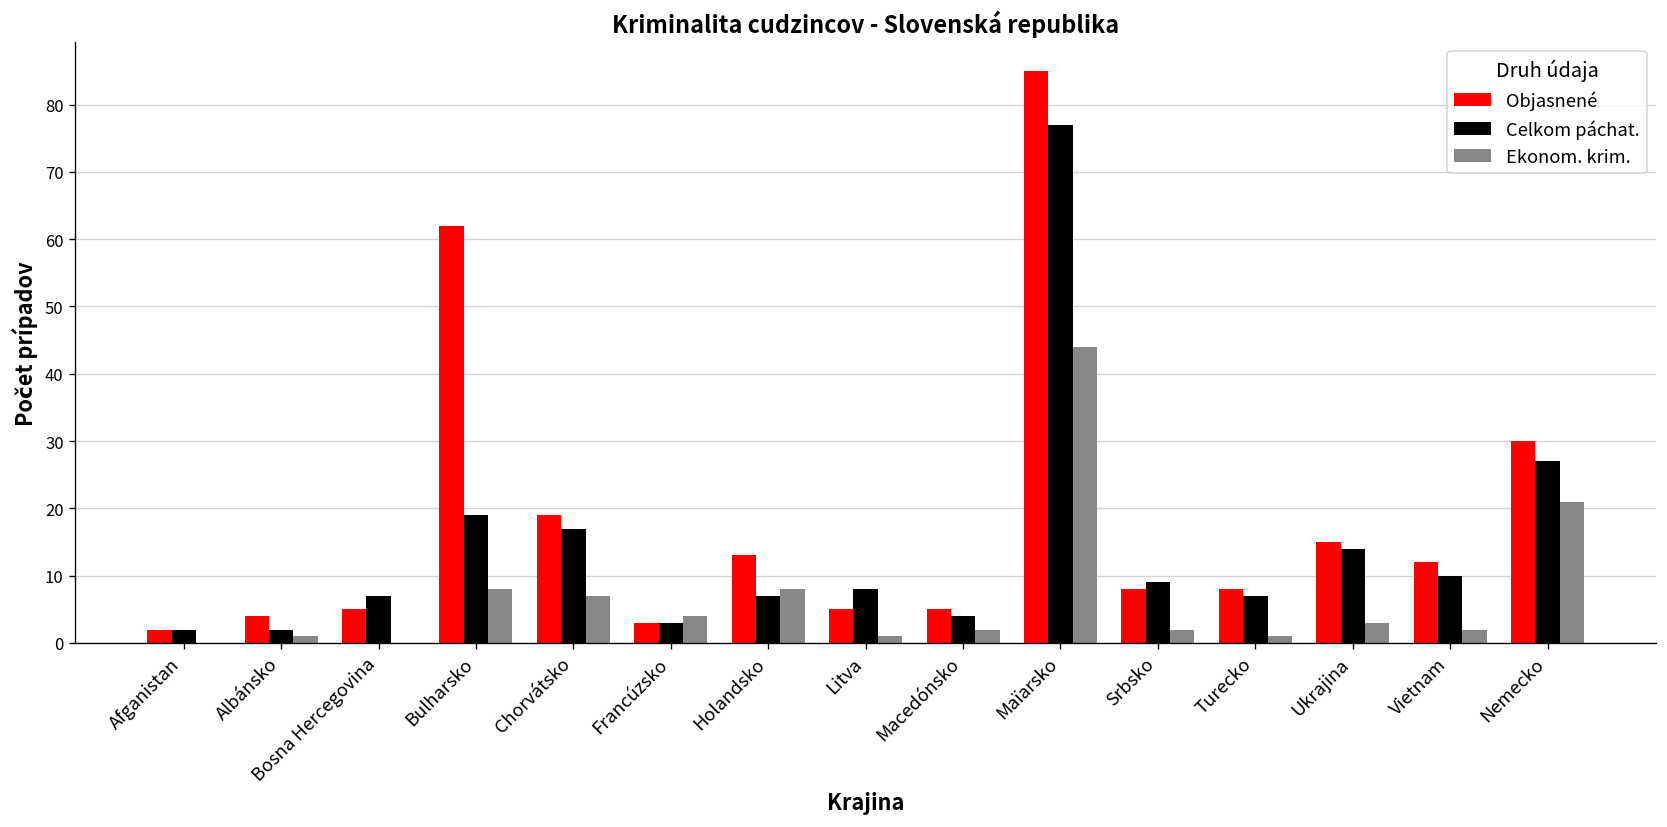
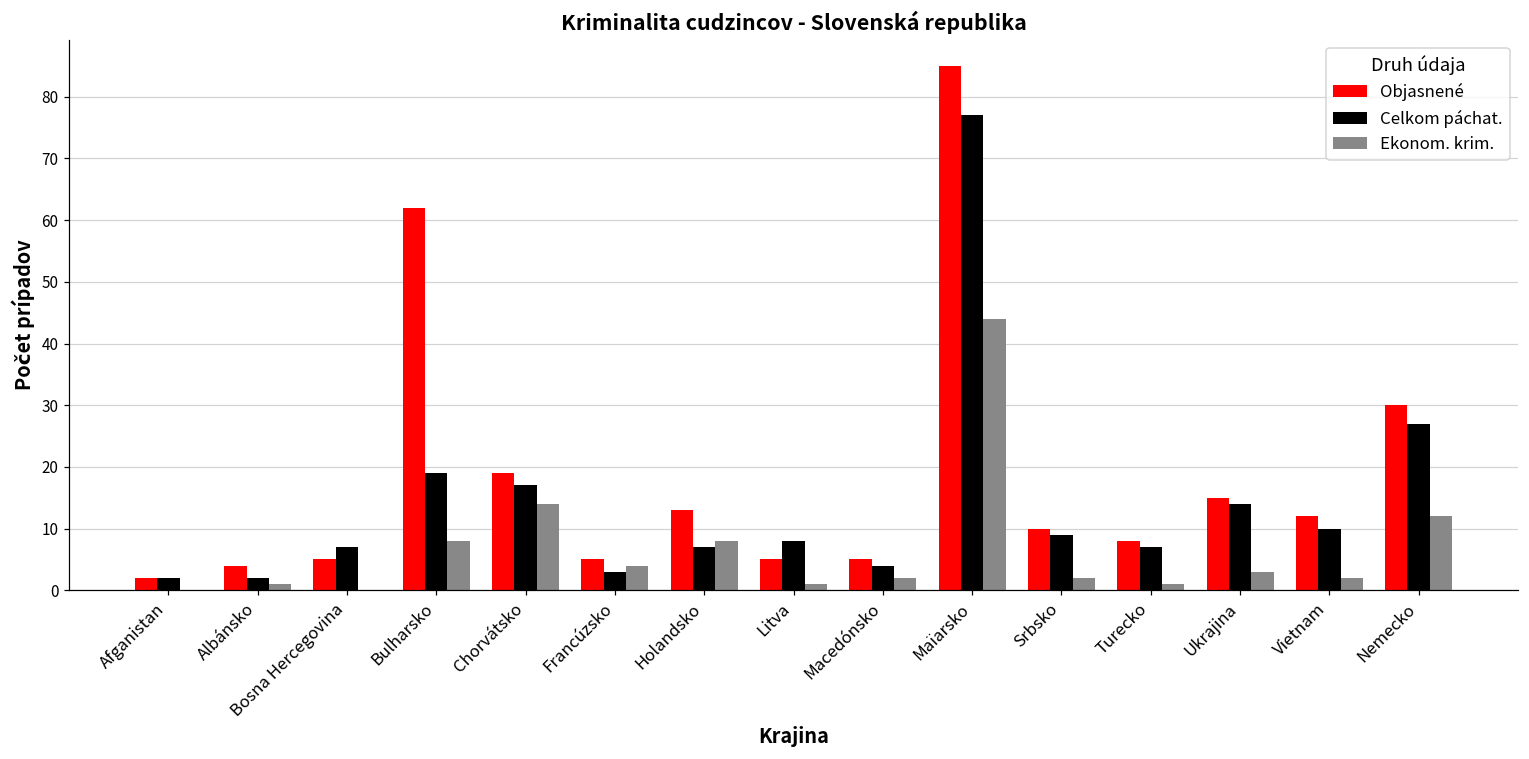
  {
    "Objasnené": {
      "Afganistan": 2,
      "Albánsko": 4,
      "Bosna Hercegovina": 5,
      "Bulharsko": 62,
      "Chorvátsko": 19,
-     "Francúzsko": 3,
+     "Francúzsko": 5,
      "Holandsko": 13,
      "Litva": 5,
      "Macedónsko": 5,
      "Maïarsko": 85,
-     "Srbsko": 8,
+     "Srbsko": 10,
      "Turecko": 8,
      "Ukrajina": 15,
      "Vietnam": 12,
      "Nemecko": 30
    },
    "Celkom páchat.": {
      "Afganistan": 2,
      "Albánsko": 2,
      "Bosna Hercegovina": 7,
      "Bulharsko": 19,
      "Chorvátsko": 17,
      "Francúzsko": 3,
      "Holandsko": 7,
      "Litva": 8,
      "Macedónsko": 4,
      "Maïarsko": 77,
      "Srbsko": 9,
      "Turecko": 7,
      "Ukrajina": 14,
      "Vietnam": 10,
      "Nemecko": 27
    },
    "Ekonom. krim.": {
      "Afganistan": 0,
      "Albánsko": 1,
      "Bosna Hercegovina": 0,
      "Bulharsko": 8,
-     "Chorvátsko": 7,
+     "Chorvátsko": 14,
      "Francúzsko": 4,
      "Holandsko": 8,
      "Litva": 1,
      "Macedónsko": 2,
      "Maïarsko": 44,
      "Srbsko": 2,
      "Turecko": 1,
      "Ukrajina": 3,
      "Vietnam": 2,
-     "Nemecko": 21
+     "Nemecko": 12
    }
  }
